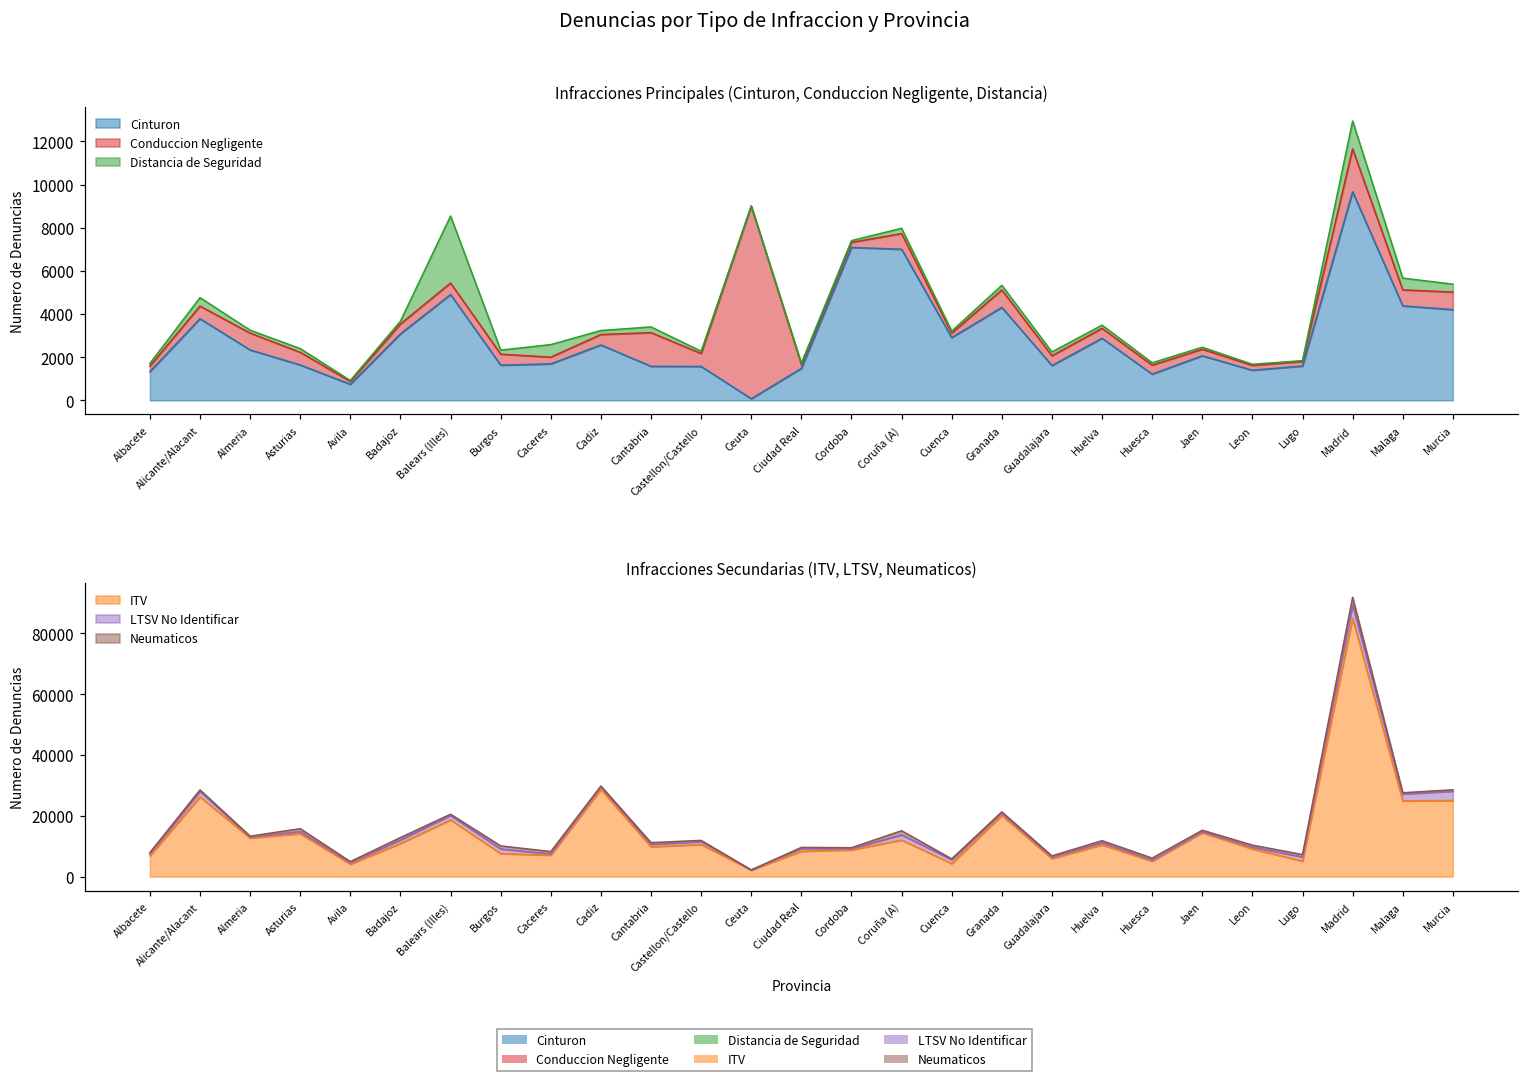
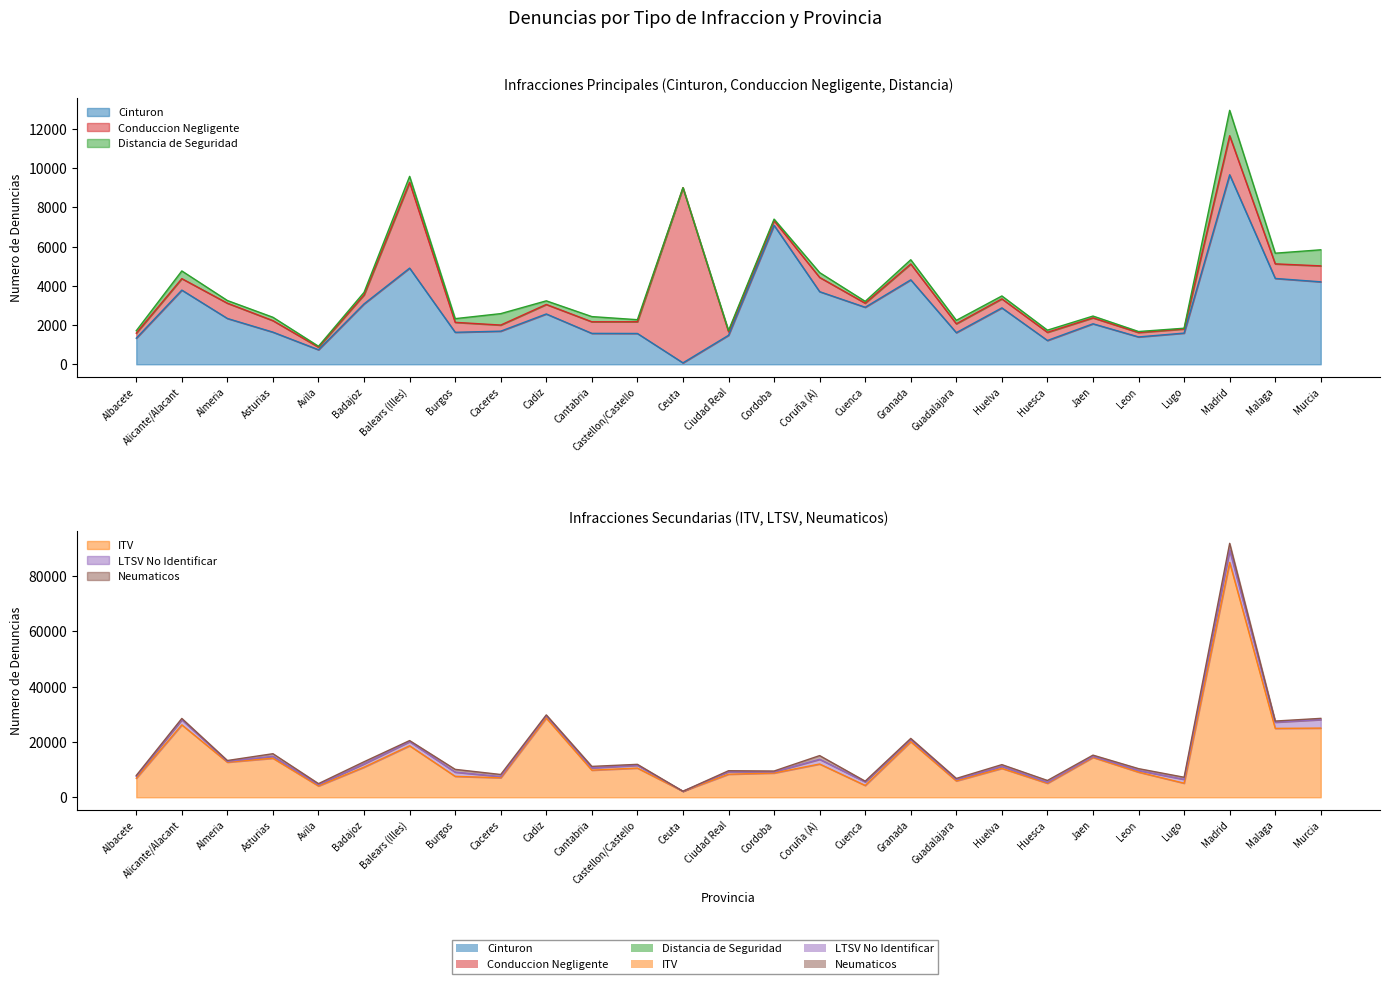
  {
    "Infracciones Principales (Cinturon, Conduccion Negligente, Distancia)": {
      "Cinturon": {
        "Albacete": 1300,
        "Alicante/Alacant": 3800,
        "Almeria": 2300,
        "Asturias": 1600,
        "Avila": 700,
        "Badajoz": 3100,
        "Balears (Illes)": 4900,
        "Burgos": 1600,
        "Caceres": 1700,
        "Cadiz": 2600,
        "Cantabria": 1600,
        "Castellon/Castello": 1600,
        "Ceuta": 100,
        "Ciudad Real": 1500,
        "Cordoba": 7100,
-       "Coruña (A)": 7000,
+       "Coruña (A)": 3700,
        "Cuenca": 2900,
        "Granada": 4300,
        "Guadalajara": 1600,
        "Huelva": 2900,
        "Huesca": 1200,
        "Jaen": 2100,
        "Leon": 1400,
        "Lugo": 1600,
        "Madrid": 9700,
        "Malaga": 4400,
        "Murcia": 4200
      },
      "Conduccion Negligente": {
        "Alicante/Alacant": 600,
        "Almeria": 800,
        "Asturias": 600,
-       "Balears (Illes)": 500,
+       "Balears (Illes)": 4400,
        "Burgos": 500,
        "Caceres": 300,
        "Cadiz": 500,
-       "Cantabria": 1600,
+       "Cantabria": 600,
        "Coruña (A)": 700,
        "Granada": 800,
        "Guadalajara": 500,
        "Huelva": 500,
        "Madrid": 2000,
        "Malaga": 700,
        "Murcia": 800
      },
      "Distancia de Seguridad": {
        "Alicante/Alacant": 400,
        "Almeria": 100,
        "Asturias": 200,
-       "Balears (Illes)": 3100,
+       "Balears (Illes)": 300,
        "Burgos": 200,
        "Caceres": 600,
        "Cadiz": 200,
        "Cantabria": 300,
        "Coruña (A)": 200,
        "Granada": 200,
        "Guadalajara": 200,
        "Huelva": 100,
        "Madrid": 1300,
        "Malaga": 500,
-       "Murcia": 400
+       "Murcia": 800
      }
    },
    "Infracciones Secundarias (ITV, LTSV, Neumaticos)": {
      "ITV": {
        "Alicante/Alacant": 26000,
        "Badajoz": 11000,
        "Balears (Illes)": 19000,
        "Burgos": 8000,
        "Castellon/Castello": 11000,
        "Ciudad Real": 8000,
        "Coruña (A)": 12000,
        "Cuenca": 4000,
        "Lugo": 5000,
        "Madrid": 85000,
        "Malaga": 25000,
        "Murcia": 25000
      }
    }
  }
